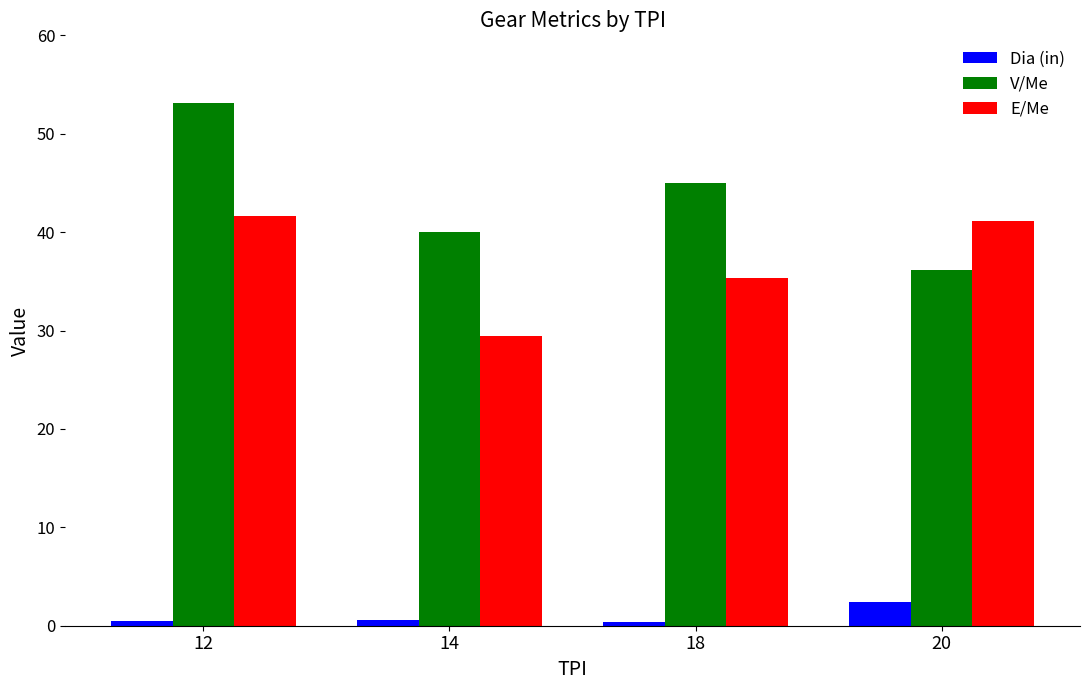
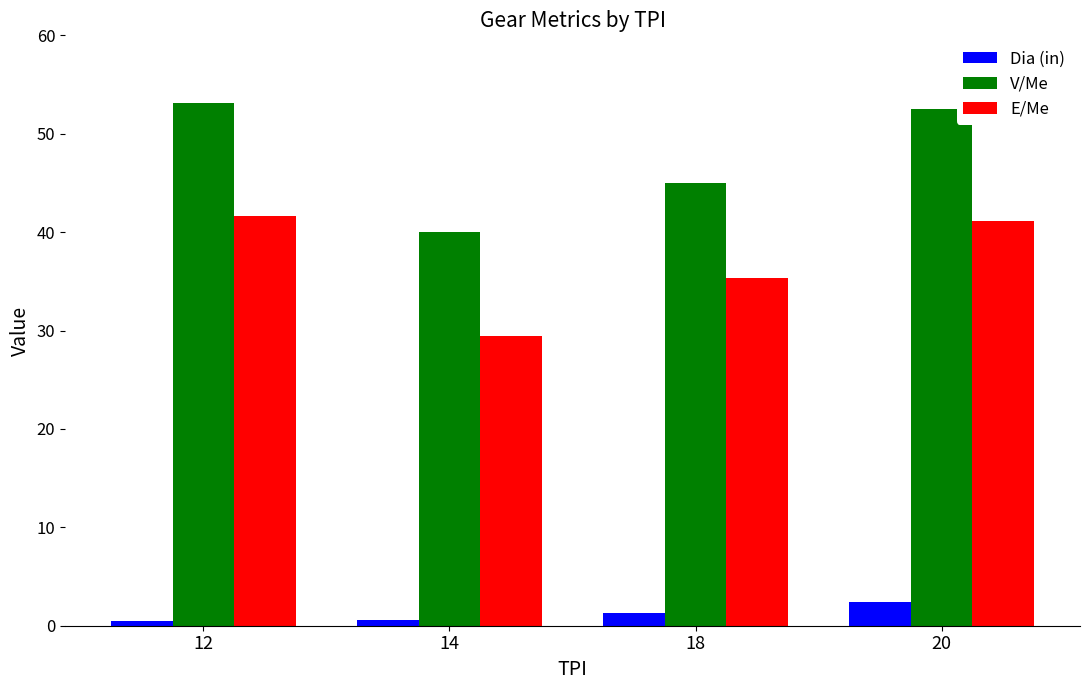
  {
    "Dia (in)": {
      "12": 0,
      "14": 1,
-     "18": 0,
+     "18": 1,
      "20": 2
    },
    "V/Me": {
      "12": 53,
      "14": 40,
      "18": 45,
-     "20": 36
+     "20": 53
    },
    "E/Me": {
      "12": 42,
      "14": 29,
      "18": 35,
      "20": 41
    }
  }
